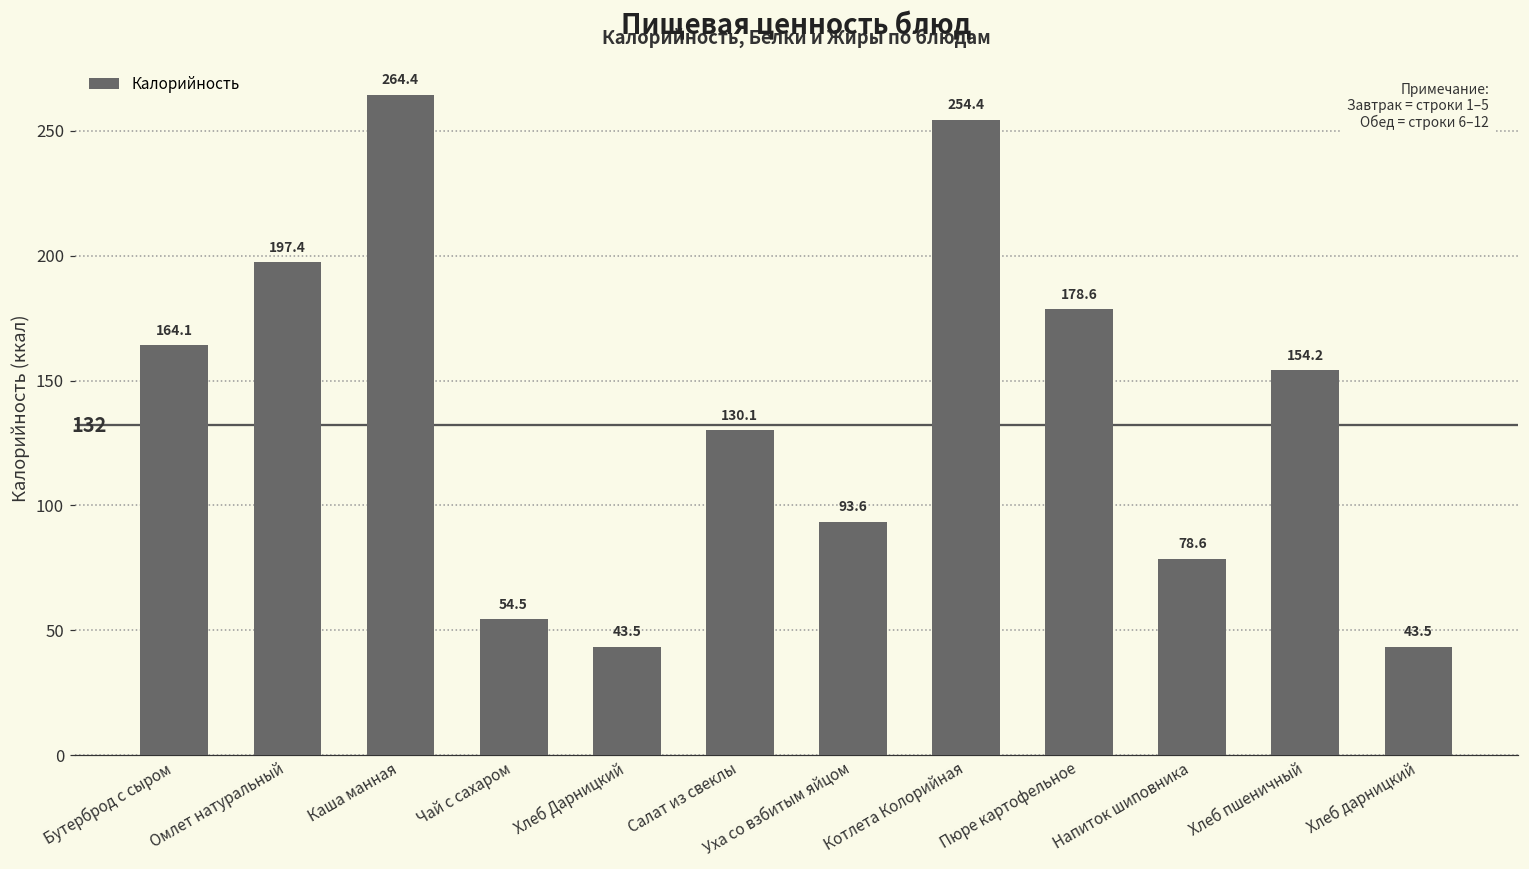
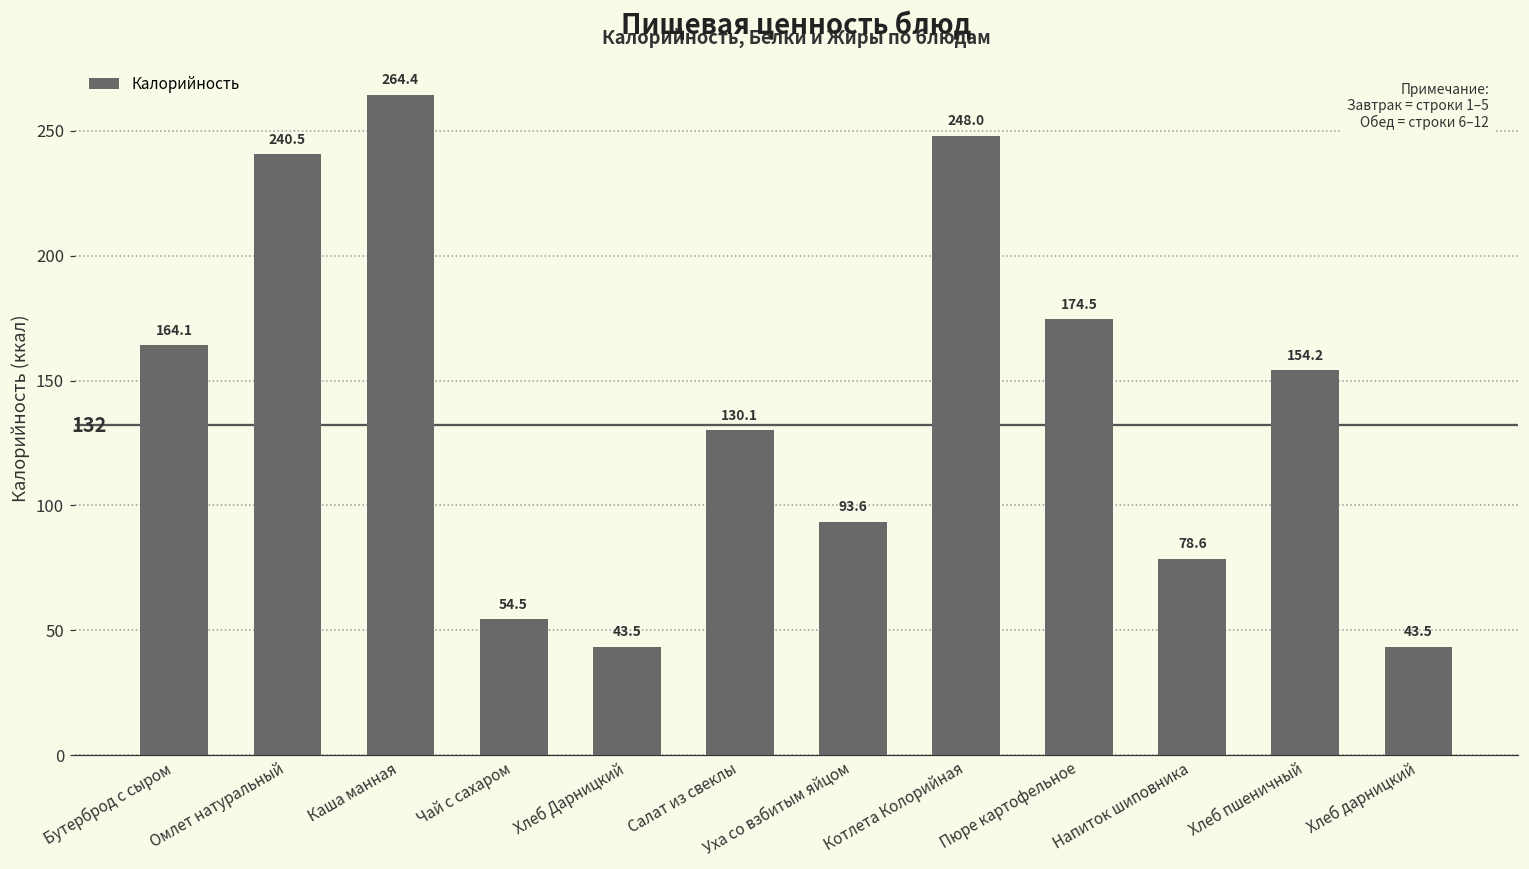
  {
    "Бутерброд с сыром": 164.1,
-   "Омлет натуральный": 197.4,
+   "Омлет натуральный": 240.5,
    "Каша манная": 264.4,
    "Чай с сахаром": 54.5,
    "Хлеб Дарницкий": 43.5,
    "Салат из свеклы": 130.1,
    "Уха со взбитым яйцом": 93.6,
-   "Котлета Колорийная": 254.4,
-   "Пюре картофельное": 178.6,
+   "Котлета Колорийная": 248.0,
+   "Пюре картофельное": 174.5,
    "Напиток шиповника": 78.6,
    "Хлеб пшеничный": 154.2,
    "Хлеб дарницкий": 43.5
  }
